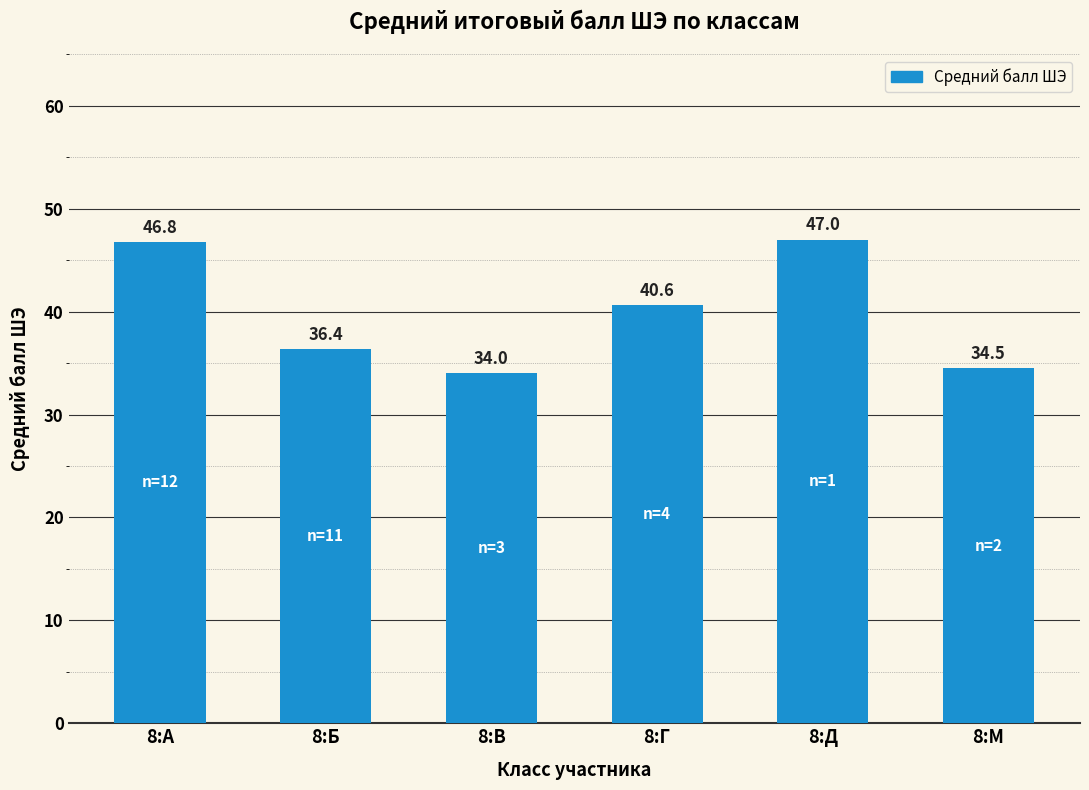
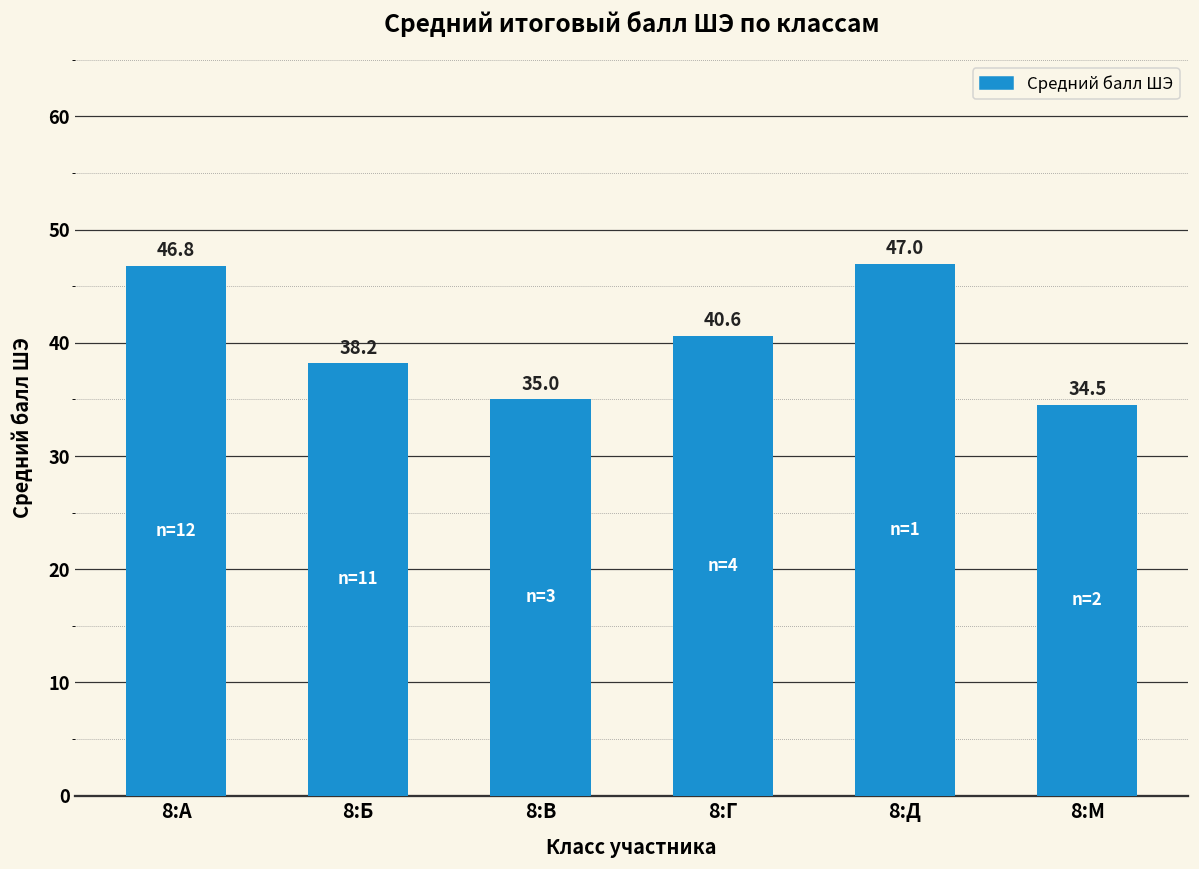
  {
    "8:А": 46.8,
-   "8:Б": 36.4,
-   "8:В": 34.0,
+   "8:Б": 38.2,
+   "8:В": 35.0,
    "8:Г": 40.6,
    "8:Д": 47.0,
    "8:М": 34.5
  }
